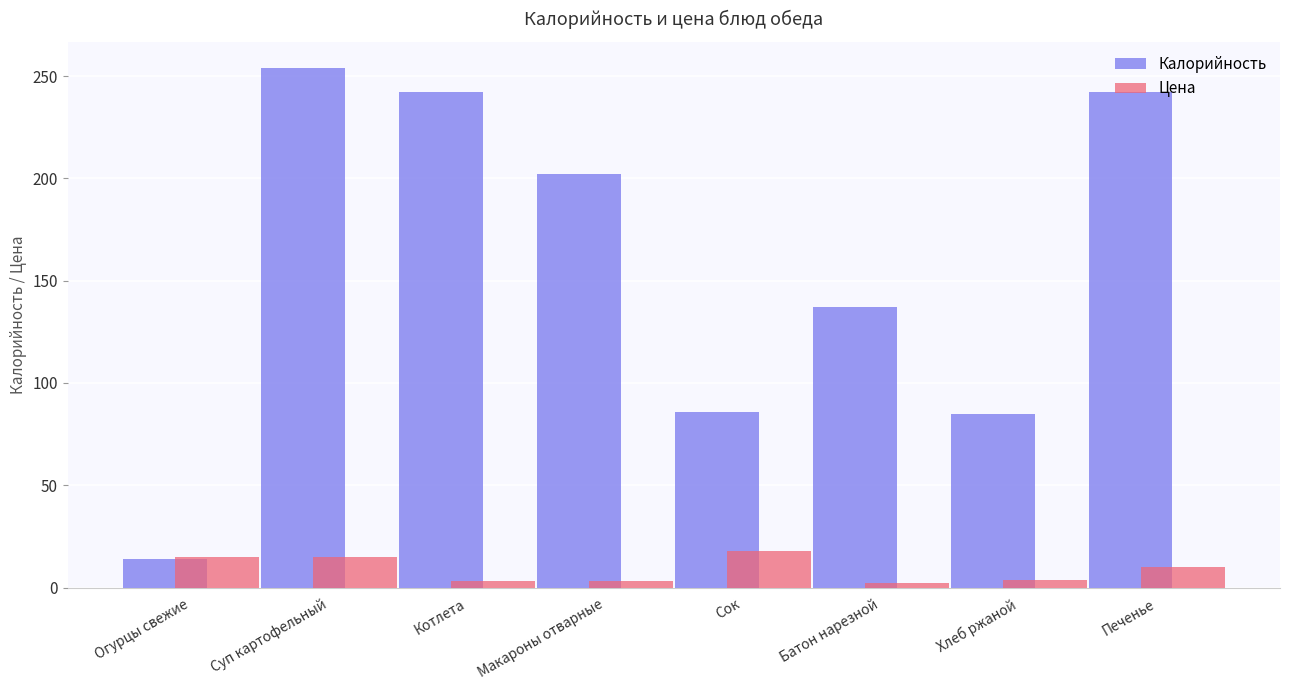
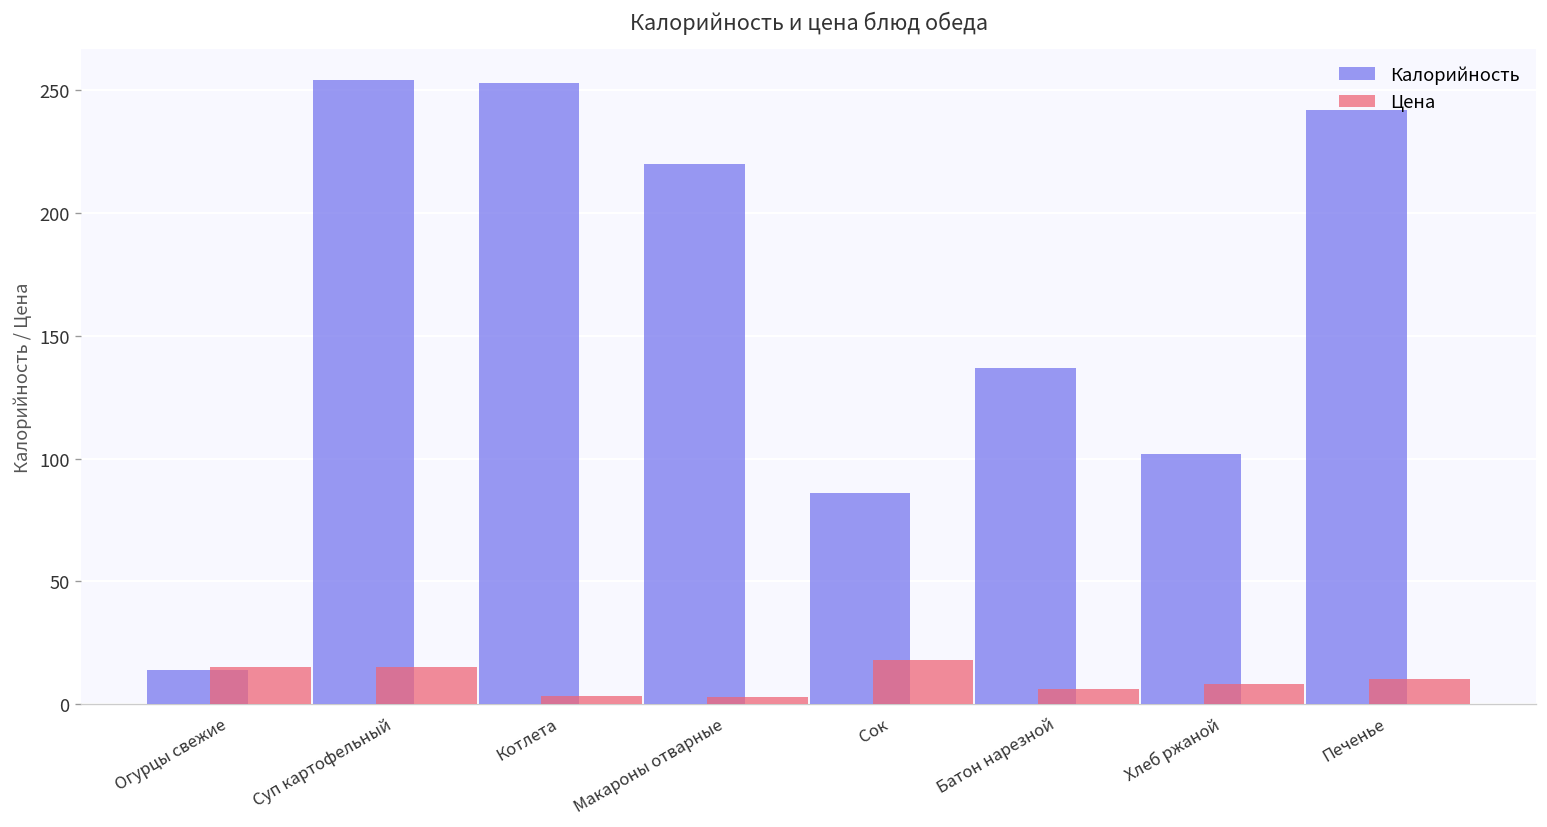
  {
    "Калорийность": {
      "Огурцы свежие": 14,
      "Суп картофельный": 254,
-     "Котлета": 242,
-     "Макароны отварные": 202,
+     "Котлета": 253,
+     "Макароны отварные": 220,
      "Сок": 86,
      "Батон нарезной": 137,
-     "Хлеб ржаной": 85,
+     "Хлеб ржаной": 102,
      "Печенье": 242
    },
    "Цена": {
      "Огурцы свежие": 15,
      "Суп картофельный": 15,
      "Котлета": 3,
      "Макароны отварные": 3,
      "Сок": 18,
-     "Батон нарезной": 2,
-     "Хлеб ржаной": 4,
+     "Батон нарезной": 6,
+     "Хлеб ржаной": 8,
      "Печенье": 10
    }
  }
